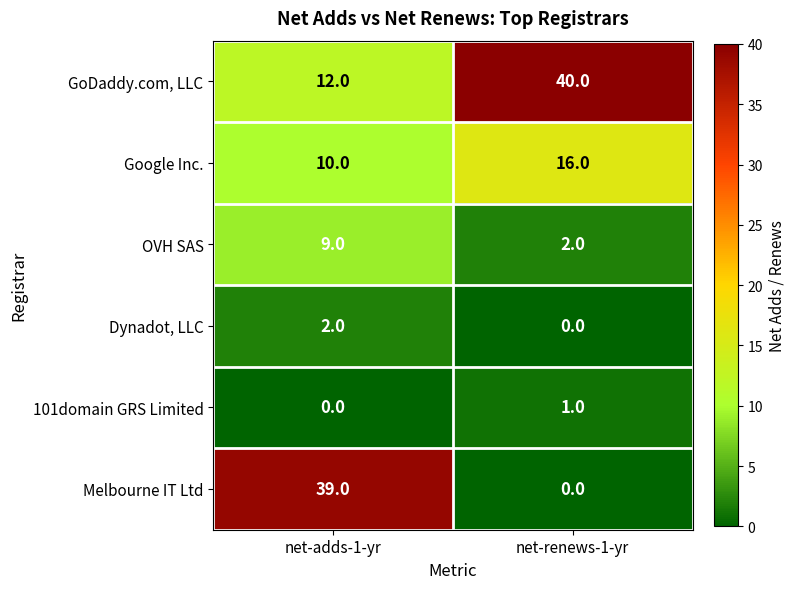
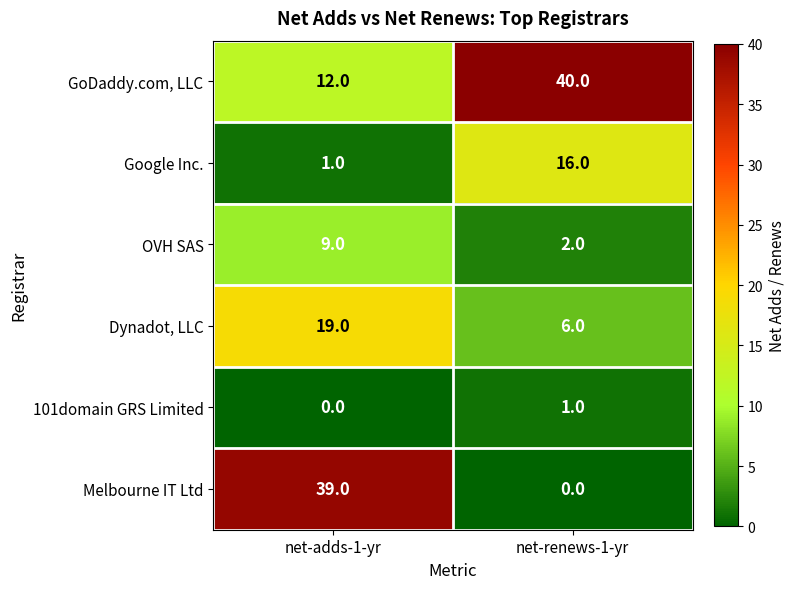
  {
    "GoDaddy.com, LLC": {
      "net-adds-1-yr": 12.0,
      "net-renews-1-yr": 40.0
    },
    "Google Inc.": {
-     "net-adds-1-yr": 10.0,
+     "net-adds-1-yr": 1.0,
      "net-renews-1-yr": 16.0
    },
    "OVH SAS": {
      "net-adds-1-yr": 9.0,
      "net-renews-1-yr": 2.0
    },
    "Dynadot, LLC": {
-     "net-adds-1-yr": 2.0,
-     "net-renews-1-yr": 0.0
+     "net-adds-1-yr": 19.0,
+     "net-renews-1-yr": 6.0
    },
    "101domain GRS Limited": {
      "net-adds-1-yr": 0.0,
      "net-renews-1-yr": 1.0
    },
    "Melbourne IT Ltd": {
      "net-adds-1-yr": 39.0,
      "net-renews-1-yr": 0.0
    }
  }
